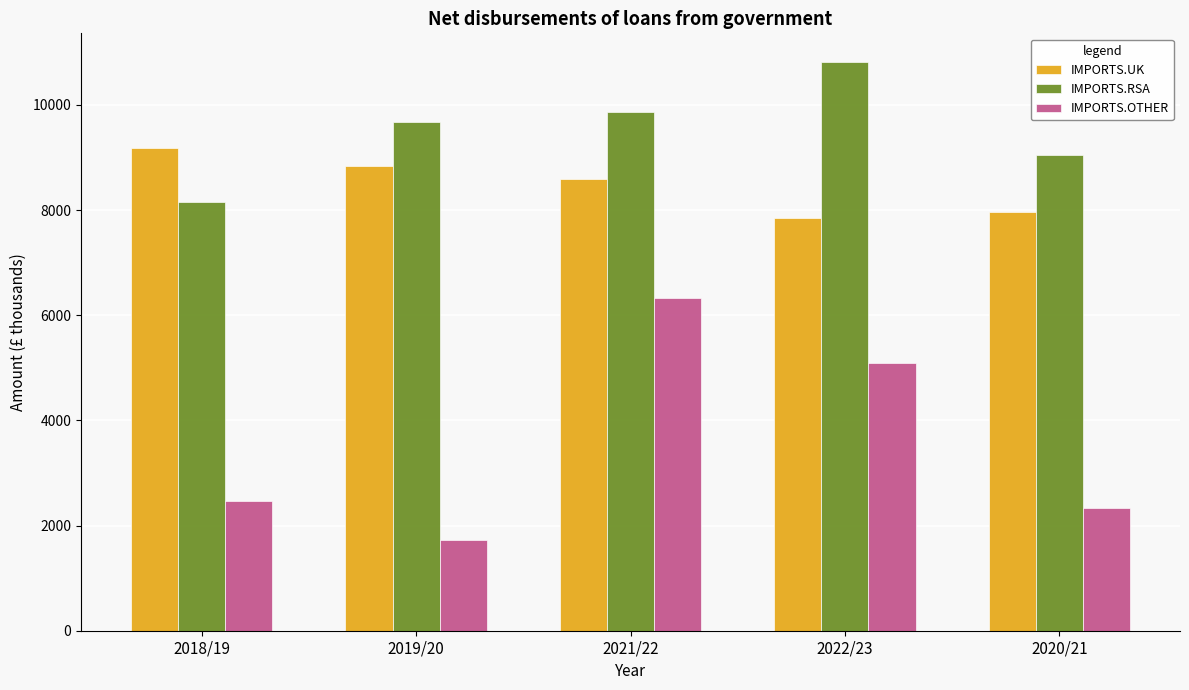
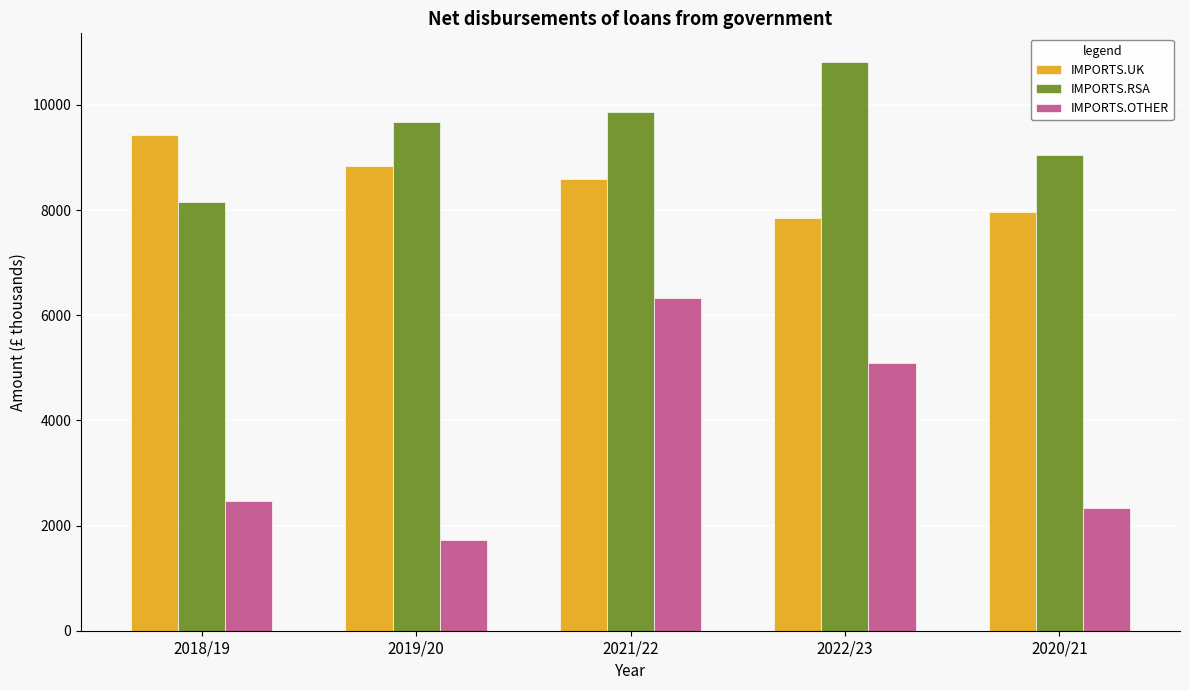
  {
    "IMPORTS.UK": {
-     "2018/19": 9200,
+     "2018/19": 9400,
      "2019/20": 8800,
      "2021/22": 8600,
      "2022/23": 7800,
      "2020/21": 8000
    },
    "IMPORTS.RSA": {
      "2018/19": 8100,
      "2019/20": 9700,
      "2021/22": 9900,
      "2022/23": 10800,
      "2020/21": 9000
    },
    "IMPORTS.OTHER": {
      "2018/19": 2500,
      "2019/20": 1700,
      "2021/22": 6300,
      "2022/23": 5100,
      "2020/21": 2300
    }
  }
